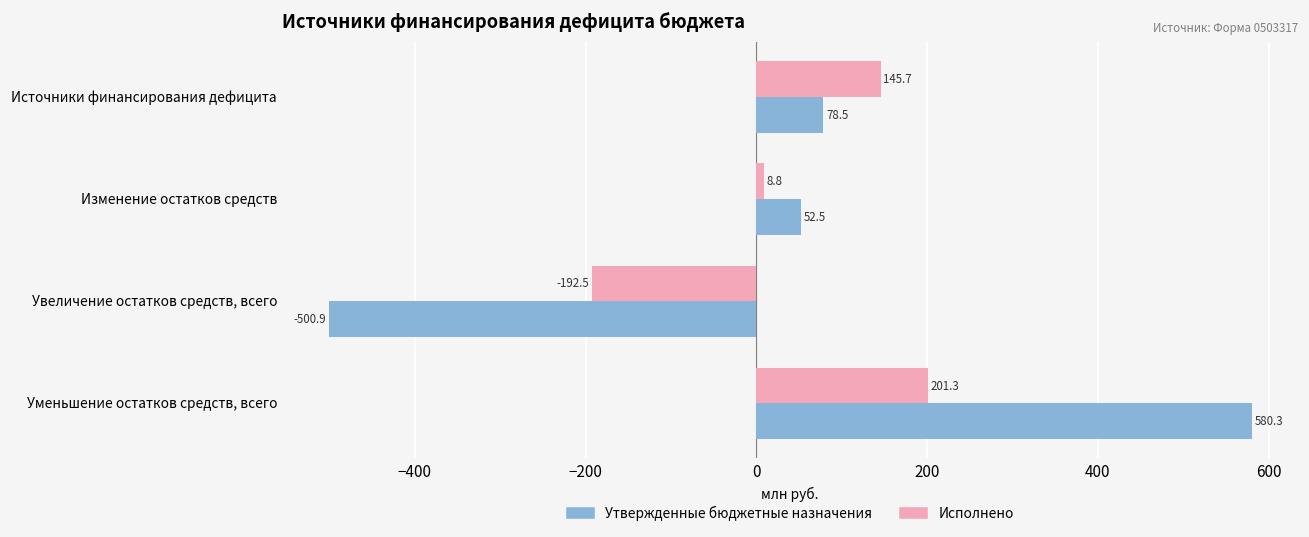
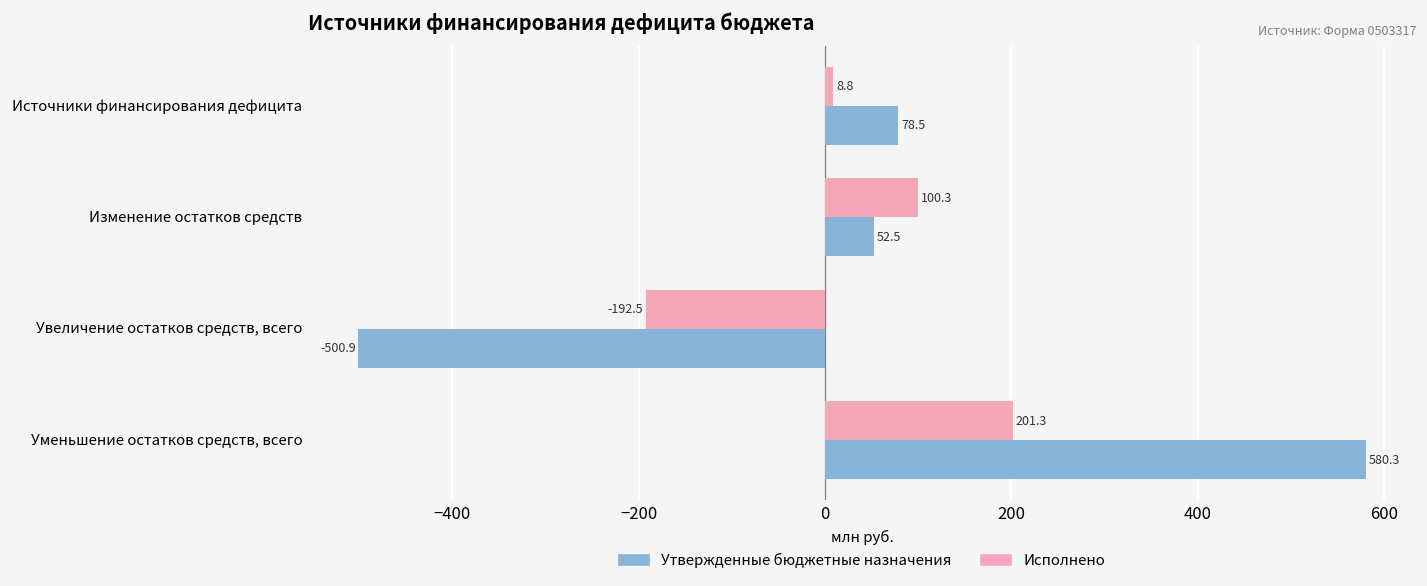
  {
    "Утвержденные бюджетные назначения": {
      "Источники финансирования дефицита": 78.5,
      "Изменение остатков средств": 52.5,
      "Увеличение остатков средств, всего": -500.9,
      "Уменьшение остатков средств, всего": 580.3
    },
    "Исполнено": {
-     "Источники финансирования дефицита": 145.7,
-     "Изменение остатков средств": 8.8,
+     "Источники финансирования дефицита": 8.8,
+     "Изменение остатков средств": 100.3,
      "Увеличение остатков средств, всего": -192.5,
      "Уменьшение остатков средств, всего": 201.3
    }
  }
